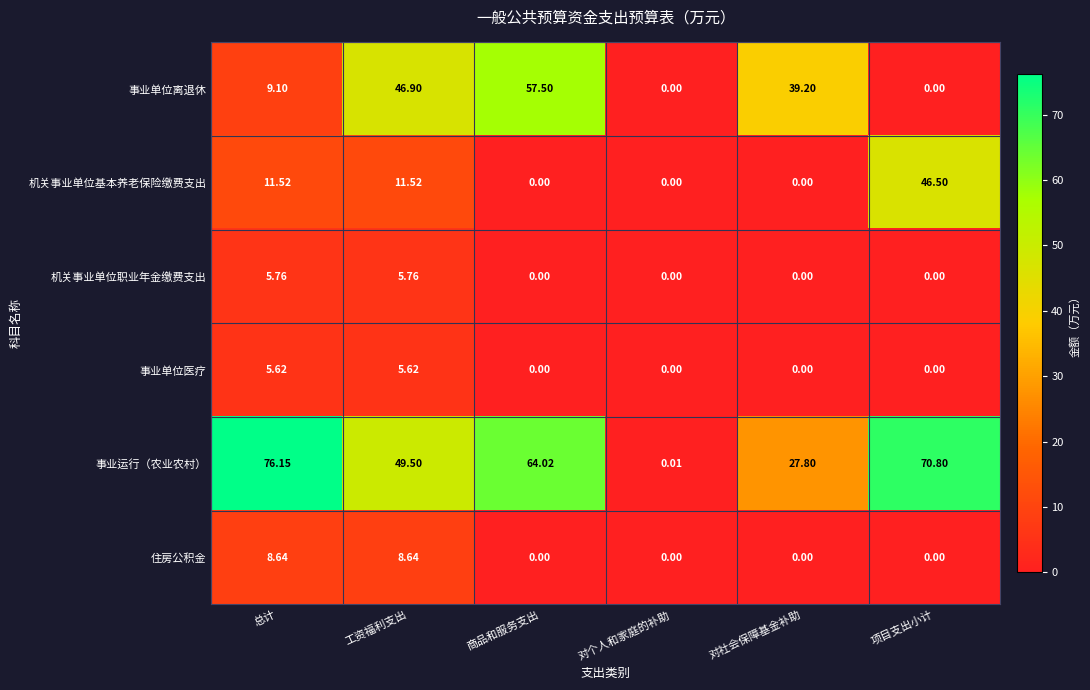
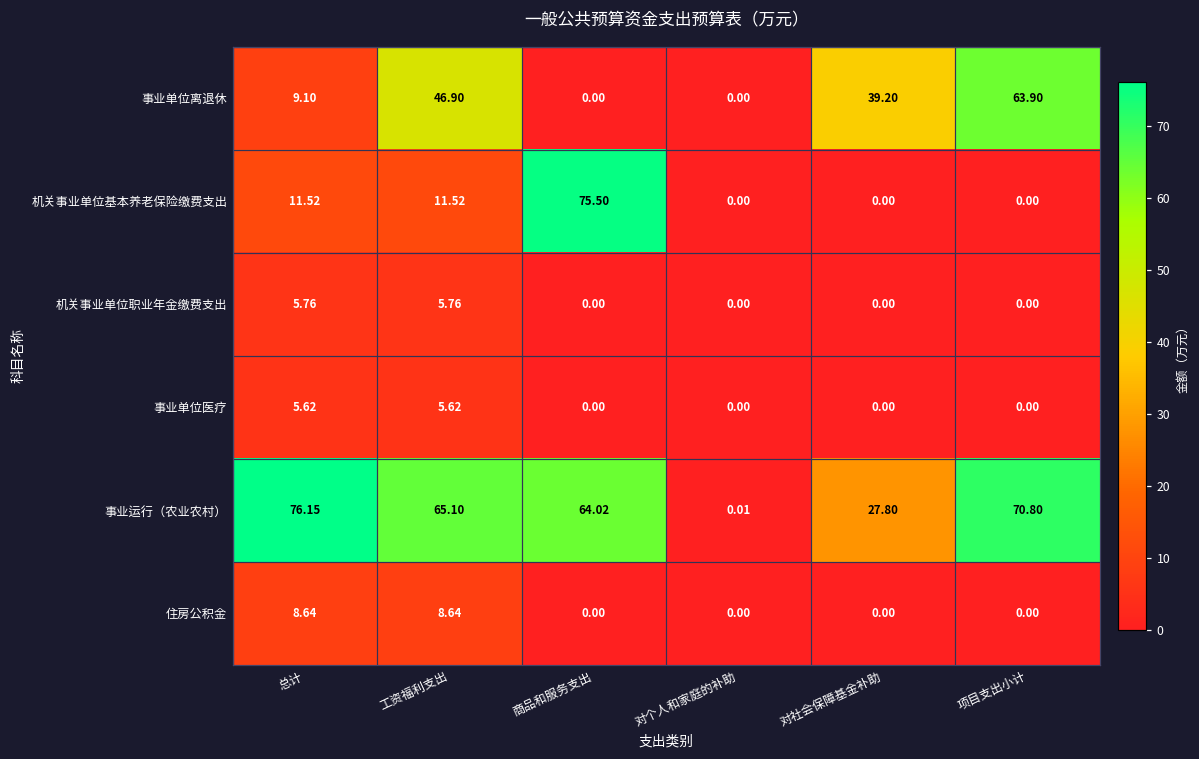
  {
    "事业单位离退休": {
      "总计": 9.10,
      "工资福利支出": 46.90,
-     "商品和服务支出": 57.50,
+     "商品和服务支出": 0.00,
      "对个人和家庭的补助": 0.00,
      "对社会保障基金补助": 39.20,
-     "项目支出小计": 0.00
+     "项目支出小计": 63.90
    },
    "机关事业单位基本养老保险缴费支出": {
      "总计": 11.52,
      "工资福利支出": 11.52,
-     "商品和服务支出": 0.00,
+     "商品和服务支出": 75.50,
      "对个人和家庭的补助": 0.00,
      "对社会保障基金补助": 0.00,
-     "项目支出小计": 46.50
+     "项目支出小计": 0.00
    },
    "机关事业单位职业年金缴费支出": {
      "总计": 5.76,
      "工资福利支出": 5.76,
      "商品和服务支出": 0.00,
      "对个人和家庭的补助": 0.00,
      "对社会保障基金补助": 0.00,
      "项目支出小计": 0.00
    },
    "事业单位医疗": {
      "总计": 5.62,
      "工资福利支出": 5.62,
      "商品和服务支出": 0.00,
      "对个人和家庭的补助": 0.00,
      "对社会保障基金补助": 0.00,
      "项目支出小计": 0.00
    },
    "事业运行（农业农村）": {
      "总计": 76.15,
-     "工资福利支出": 49.50,
+     "工资福利支出": 65.10,
      "商品和服务支出": 64.02,
      "对个人和家庭的补助": 0.01,
      "对社会保障基金补助": 27.80,
      "项目支出小计": 70.80
    },
    "住房公积金": {
      "总计": 8.64,
      "工资福利支出": 8.64,
      "商品和服务支出": 0.00,
      "对个人和家庭的补助": 0.00,
      "对社会保障基金补助": 0.00,
      "项目支出小计": 0.00
    }
  }
